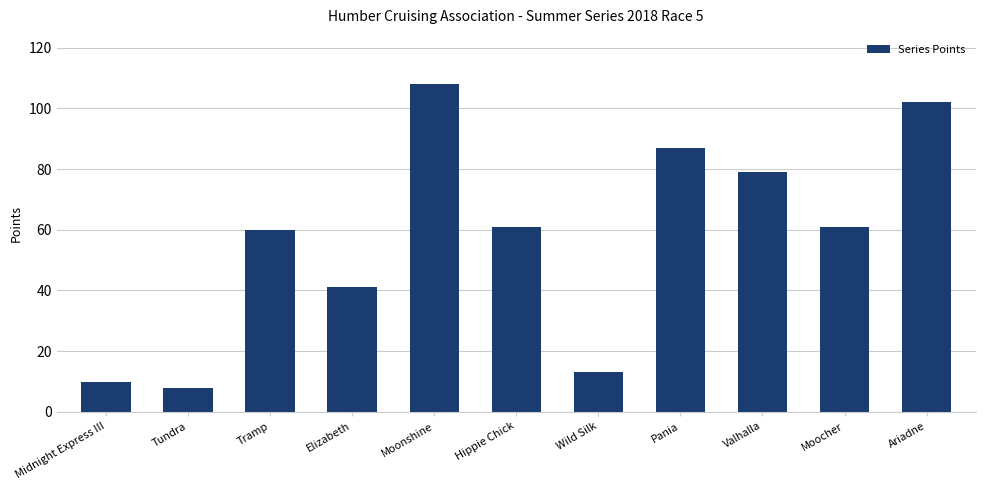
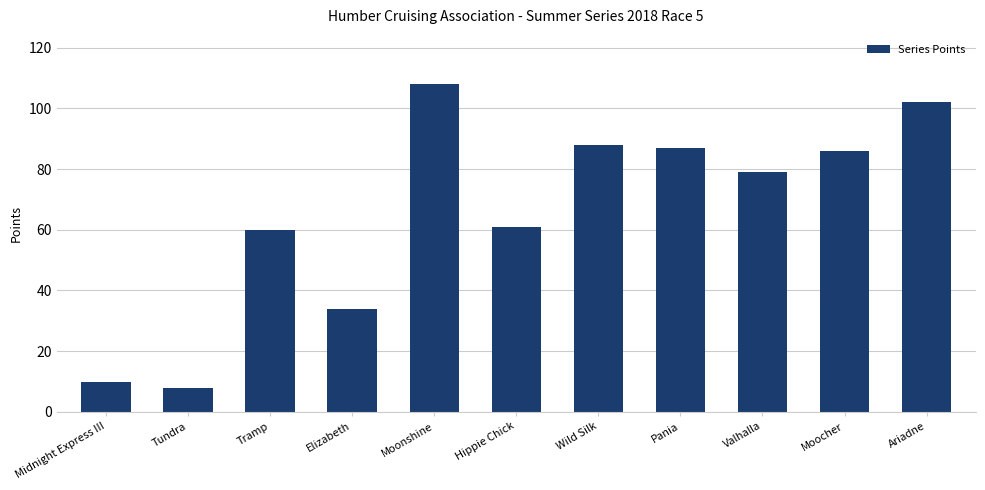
  {
    "Midnight Express III": 10,
    "Tundra": 8,
    "Tramp": 60,
-   "Elizabeth": 41,
+   "Elizabeth": 34,
    "Moonshine": 108,
    "Hippie Chick": 61,
-   "Wild Silk": 13,
+   "Wild Silk": 88,
    "Pania": 87,
    "Valhalla": 79,
-   "Moocher": 61,
+   "Moocher": 86,
    "Ariadne": 102
  }
